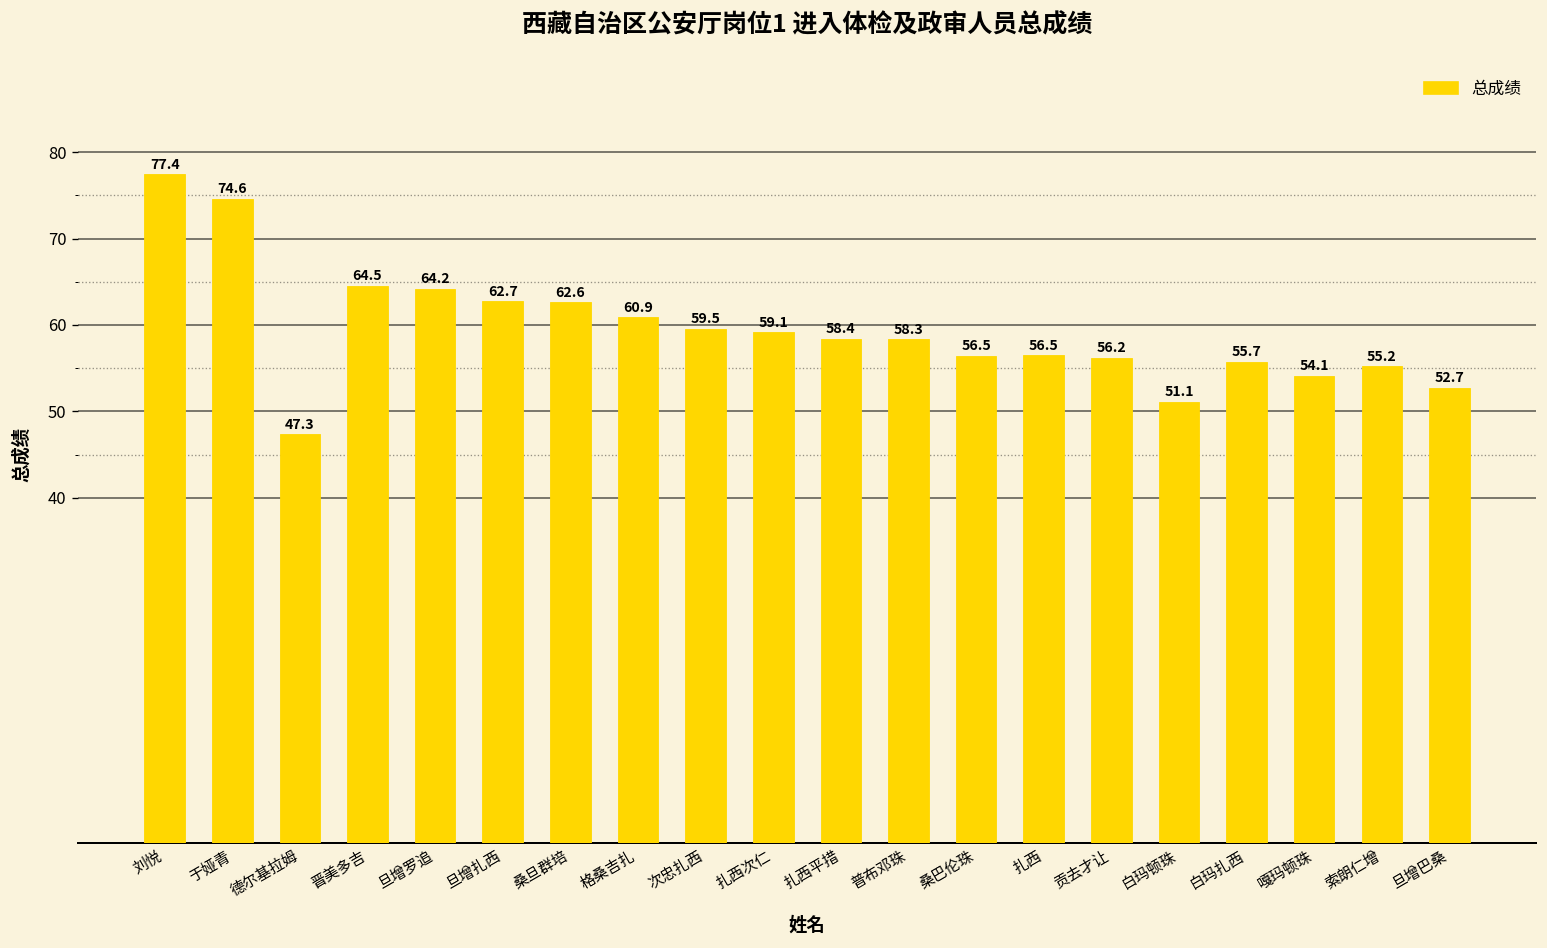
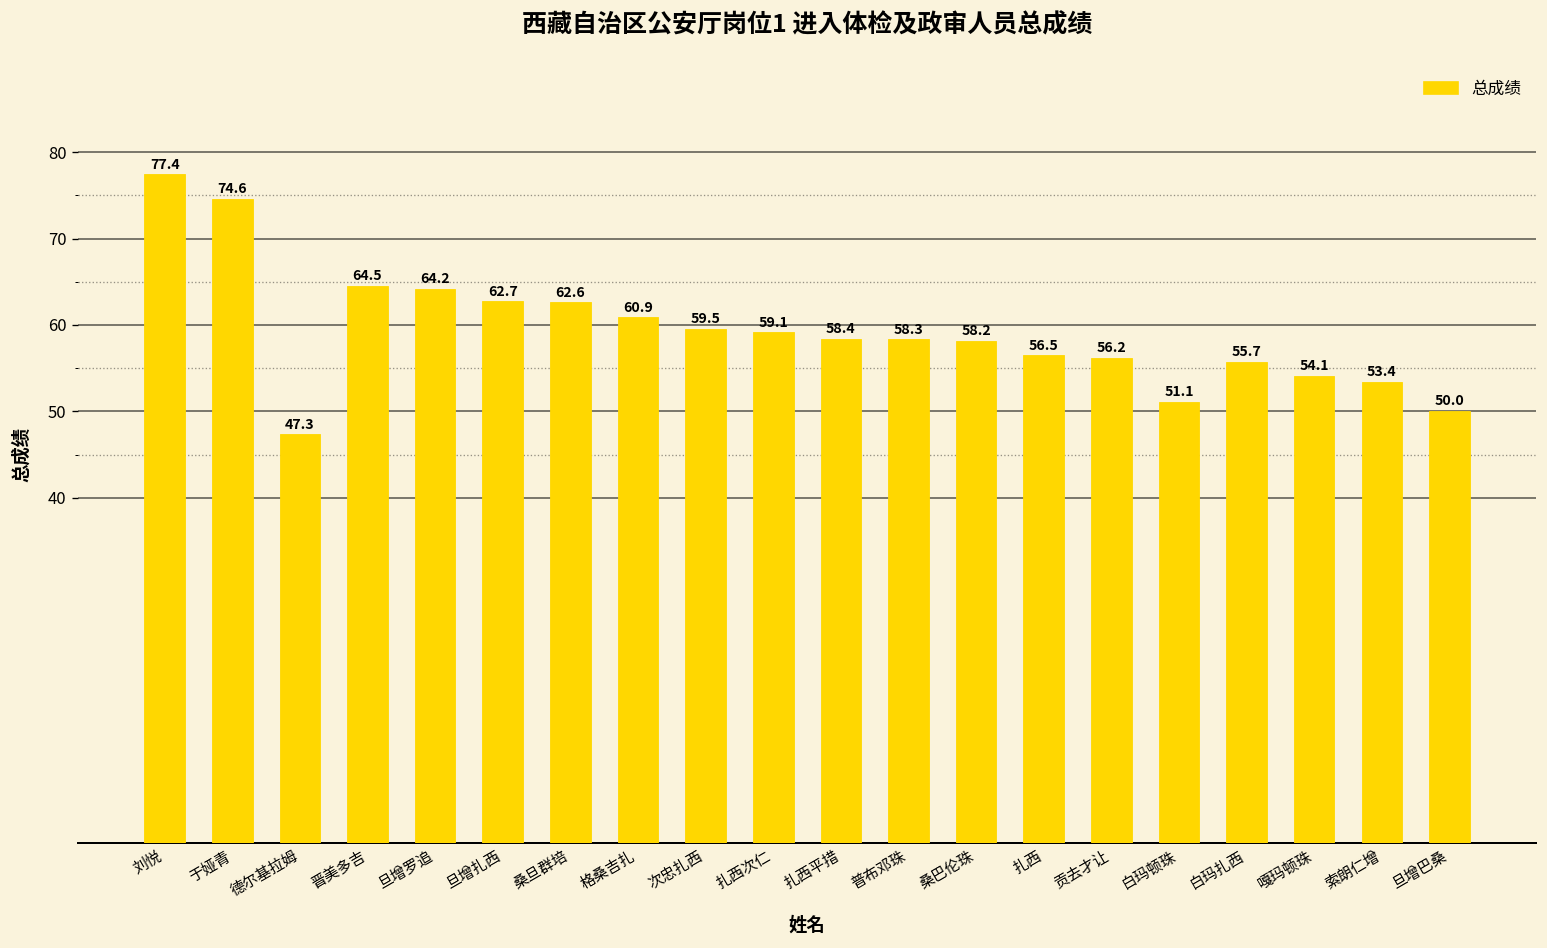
  {
    "刘悦": 77.4,
    "于娅青": 74.6,
    "德尔基拉姆": 47.3,
    "晋美多吉": 64.5,
    "旦增罗追": 64.2,
    "旦增扎西": 62.7,
    "桑旦群培": 62.6,
    "格桑吉扎": 60.9,
    "次忠扎西": 59.5,
    "扎西次仁": 59.1,
    "扎西平措": 58.4,
    "普布邓珠": 58.3,
-   "桑巴伦珠": 56.5,
+   "桑巴伦珠": 58.2,
    "扎西": 56.5,
    "贡去才让": 56.2,
    "白玛顿珠": 51.1,
    "白玛扎西": 55.7,
    "嘎玛顿珠": 54.1,
-   "索朗仁增": 55.2,
-   "旦增巴桑": 52.7
+   "索朗仁增": 53.4,
+   "旦增巴桑": 50.0
  }
